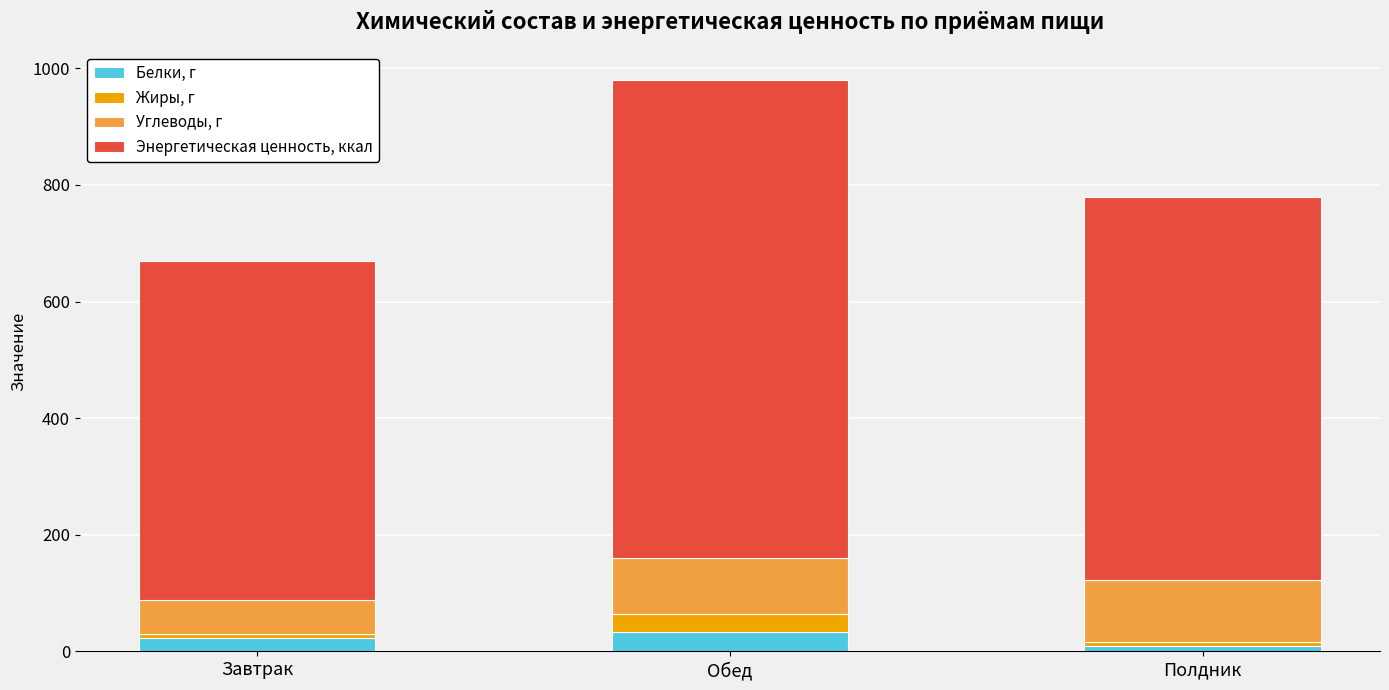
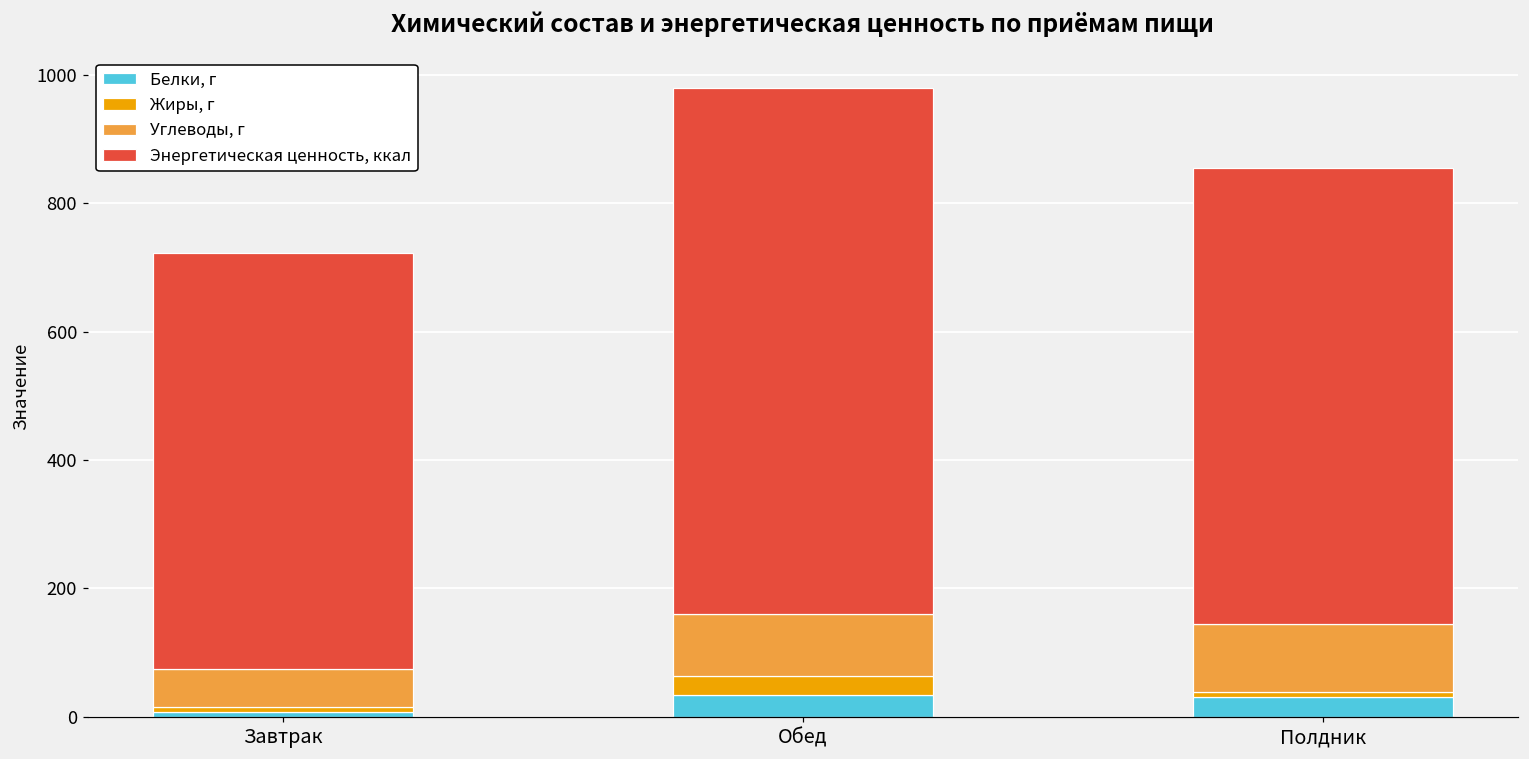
  {
    "Белки, г": {
-     "Завтрак": 20,
+     "Завтрак": 10,
      "Обед": 30,
-     "Полдник": 10
+     "Полдник": 30
    },
    "Жиры, г": {
      "Завтрак": 10,
      "Обед": 30,
      "Полдник": 10
    },
    "Углеводы, г": {
      "Завтрак": 60,
      "Обед": 100,
      "Полдник": 110
    },
    "Энергетическая ценность, ккал": {
-     "Завтрак": 580,
+     "Завтрак": 650,
      "Обед": 820,
-     "Полдник": 660
+     "Полдник": 710
    }
  }
